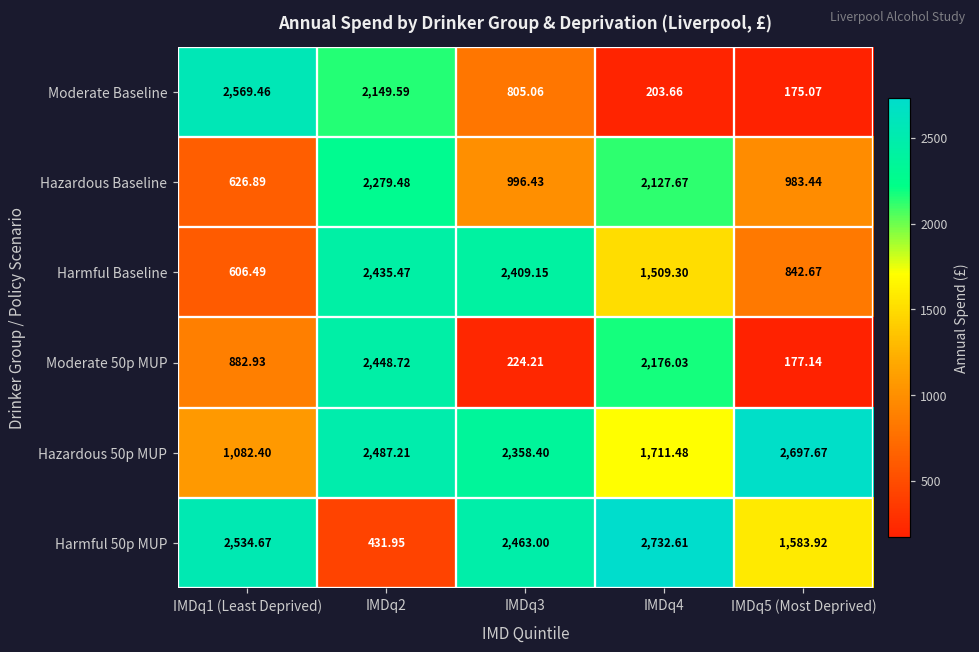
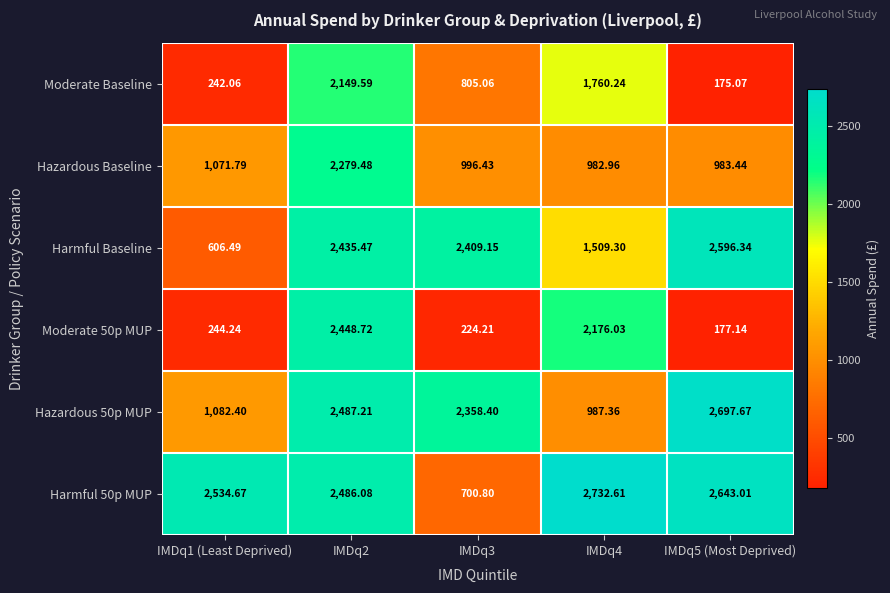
  {
    "Moderate Baseline": {
-     "IMDq1 (Least Deprived)": "2,569.46",
+     "IMDq1 (Least Deprived)": "242.06",
      "IMDq2": "2,149.59",
      "IMDq3": "805.06",
-     "IMDq4": "203.66",
+     "IMDq4": "1,760.24",
      "IMDq5 (Most Deprived)": "175.07"
    },
    "Hazardous Baseline": {
-     "IMDq1 (Least Deprived)": "626.89",
+     "IMDq1 (Least Deprived)": "1,071.79",
      "IMDq2": "2,279.48",
      "IMDq3": "996.43",
-     "IMDq4": "2,127.67",
+     "IMDq4": "982.96",
      "IMDq5 (Most Deprived)": "983.44"
    },
    "Harmful Baseline": {
      "IMDq1 (Least Deprived)": "606.49",
      "IMDq2": "2,435.47",
      "IMDq3": "2,409.15",
      "IMDq4": "1,509.30",
-     "IMDq5 (Most Deprived)": "842.67"
+     "IMDq5 (Most Deprived)": "2,596.34"
    },
    "Moderate 50p MUP": {
-     "IMDq1 (Least Deprived)": "882.93",
+     "IMDq1 (Least Deprived)": "244.24",
      "IMDq2": "2,448.72",
      "IMDq3": "224.21",
      "IMDq4": "2,176.03",
      "IMDq5 (Most Deprived)": "177.14"
    },
    "Hazardous 50p MUP": {
      "IMDq1 (Least Deprived)": "1,082.40",
      "IMDq2": "2,487.21",
      "IMDq3": "2,358.40",
-     "IMDq4": "1,711.48",
+     "IMDq4": "987.36",
      "IMDq5 (Most Deprived)": "2,697.67"
    },
    "Harmful 50p MUP": {
      "IMDq1 (Least Deprived)": "2,534.67",
-     "IMDq2": "431.95",
-     "IMDq3": "2,463.00",
+     "IMDq2": "2,486.08",
+     "IMDq3": "700.80",
      "IMDq4": "2,732.61",
-     "IMDq5 (Most Deprived)": "1,583.92"
+     "IMDq5 (Most Deprived)": "2,643.01"
    }
  }
